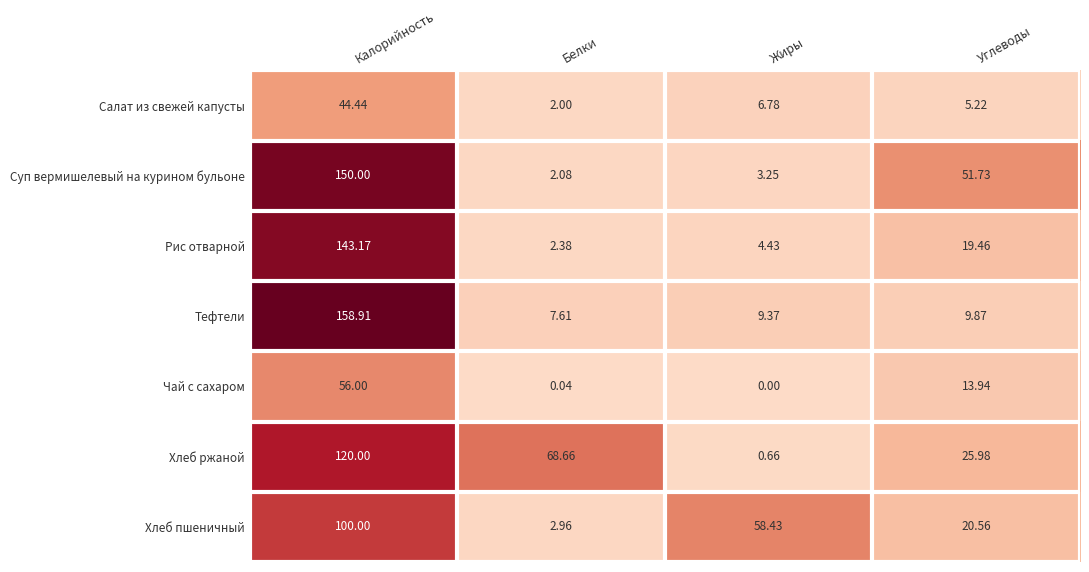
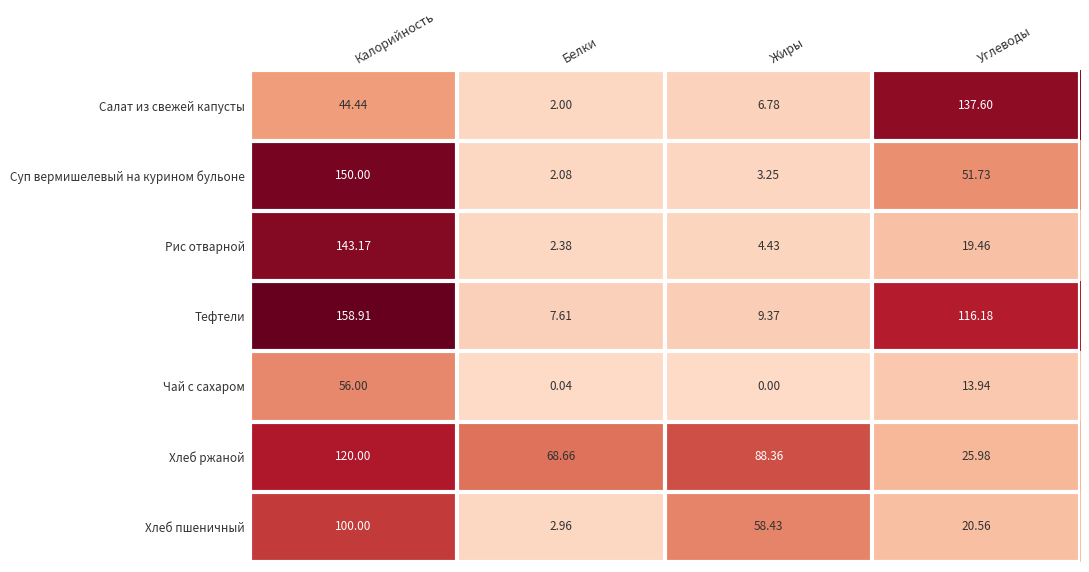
  {
    "Салат из свежей капусты": {
      "Калорийность": 44.44,
      "Белки": 2.00,
      "Жиры": 6.78,
-     "Углеводы": 5.22
+     "Углеводы": 137.60
    },
    "Суп вермишелевый на курином бульоне": {
      "Калорийность": 150.00,
      "Белки": 2.08,
      "Жиры": 3.25,
      "Углеводы": 51.73
    },
    "Рис отварной": {
      "Калорийность": 143.17,
      "Белки": 2.38,
      "Жиры": 4.43,
      "Углеводы": 19.46
    },
    "Тефтели": {
      "Калорийность": 158.91,
      "Белки": 7.61,
      "Жиры": 9.37,
-     "Углеводы": 9.87
+     "Углеводы": 116.18
    },
    "Чай с сахаром": {
      "Калорийность": 56.00,
      "Белки": 0.04,
      "Жиры": 0.00,
      "Углеводы": 13.94
    },
    "Хлеб ржаной": {
      "Калорийность": 120.00,
      "Белки": 68.66,
-     "Жиры": 0.66,
+     "Жиры": 88.36,
      "Углеводы": 25.98
    },
    "Хлеб пшеничный": {
      "Калорийность": 100.00,
      "Белки": 2.96,
      "Жиры": 58.43,
      "Углеводы": 20.56
    }
  }
